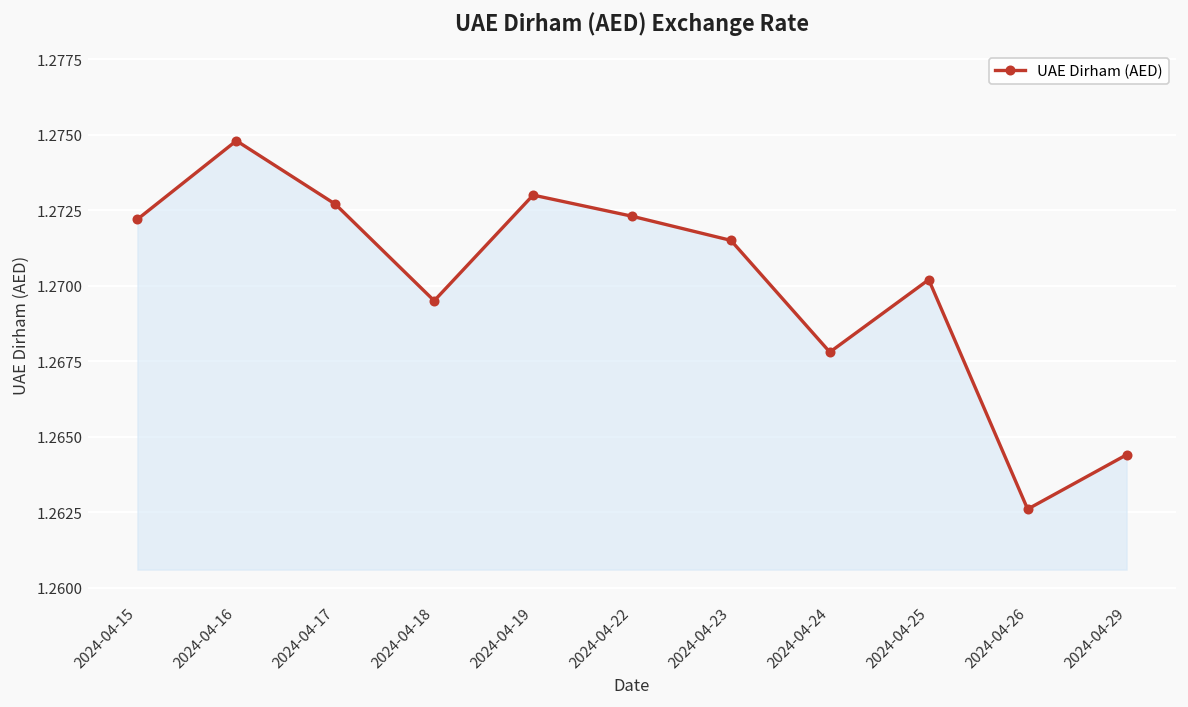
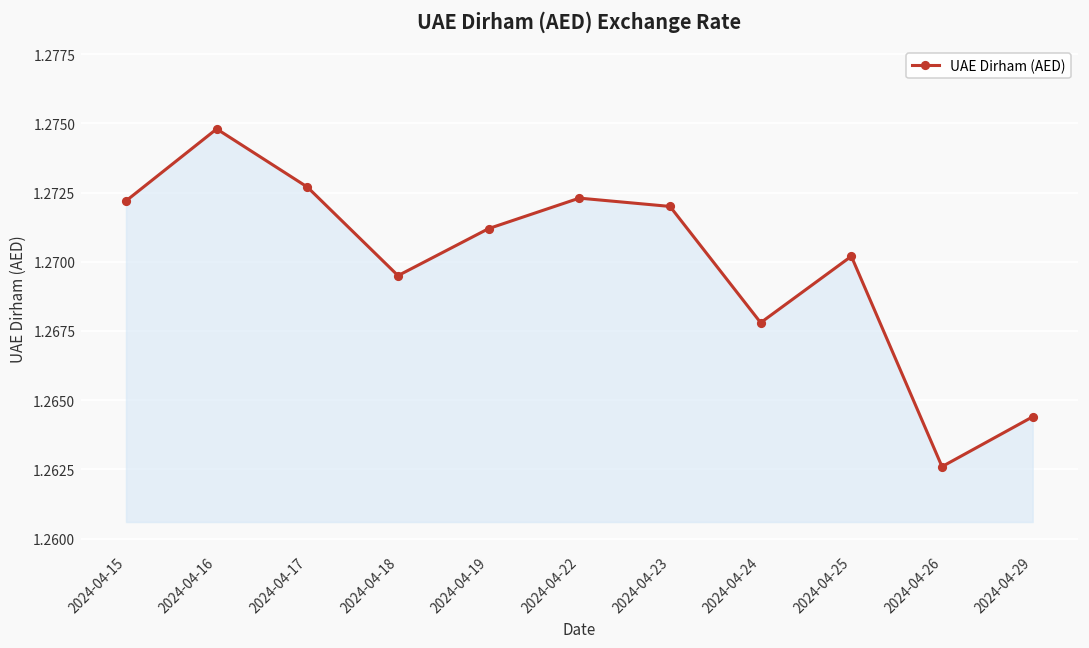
  {
    "2024-04-15": 1.2722,
    "2024-04-16": 1.2748,
    "2024-04-17": 1.2727,
    "2024-04-18": 1.2695,
-   "2024-04-19": 1.2730,
+   "2024-04-19": 1.2712,
    "2024-04-22": 1.2723,
-   "2024-04-23": 1.2715,
+   "2024-04-23": 1.2720,
    "2024-04-24": 1.2678,
    "2024-04-25": 1.2702,
    "2024-04-26": 1.2626,
    "2024-04-29": 1.2644
  }
